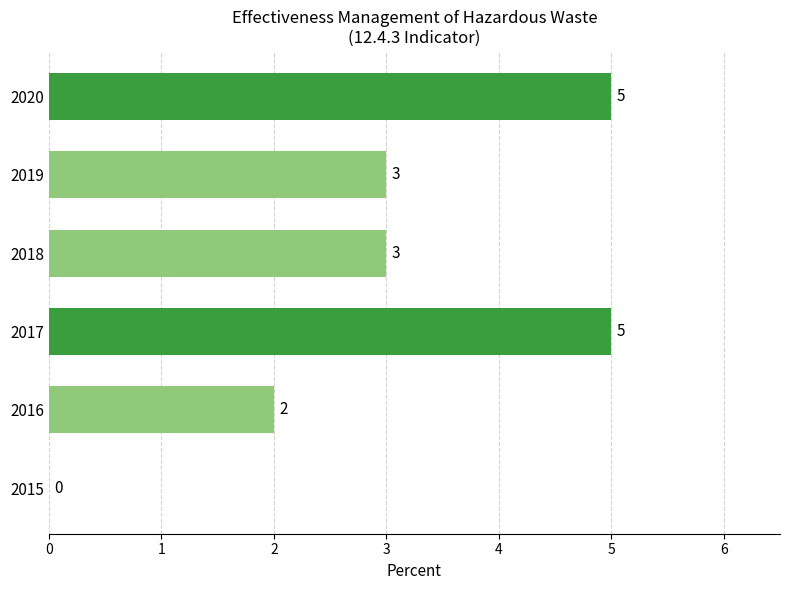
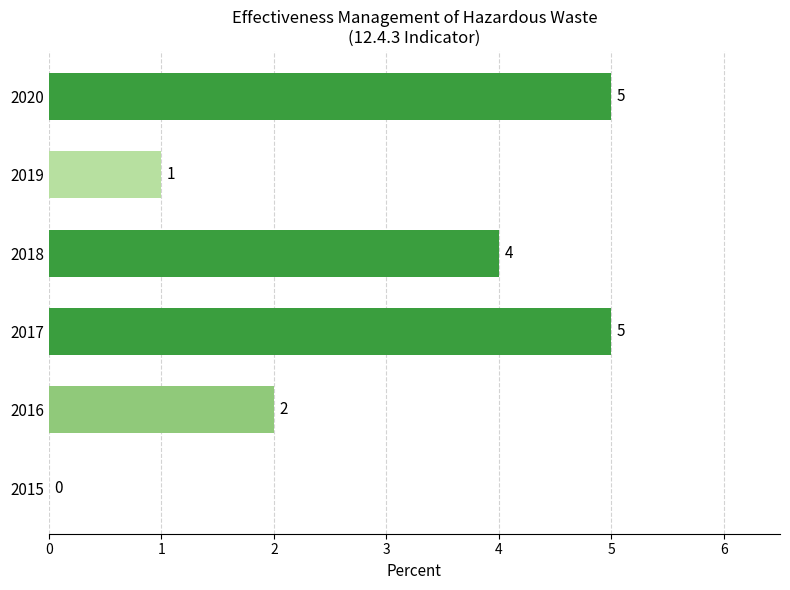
  {
    "2020": 5,
-   "2019": 3,
-   "2018": 3,
+   "2019": 1,
+   "2018": 4,
    "2017": 5,
    "2016": 2,
    "2015": 0
  }
